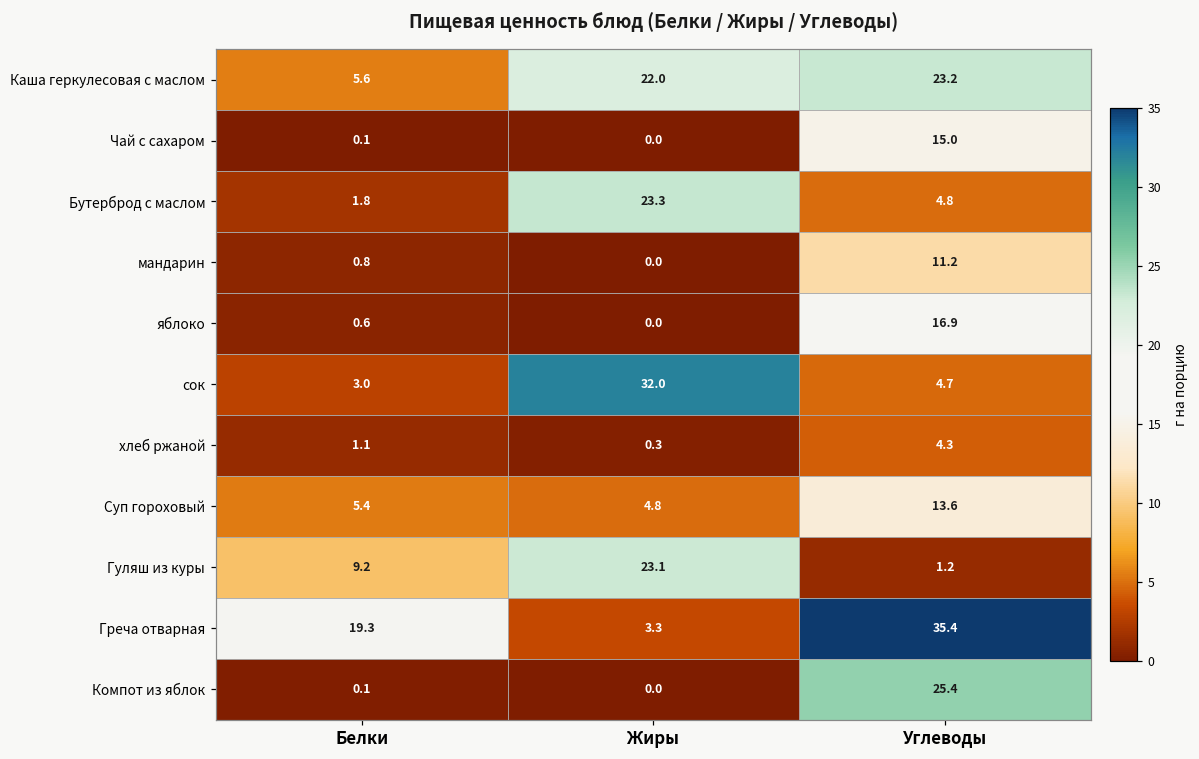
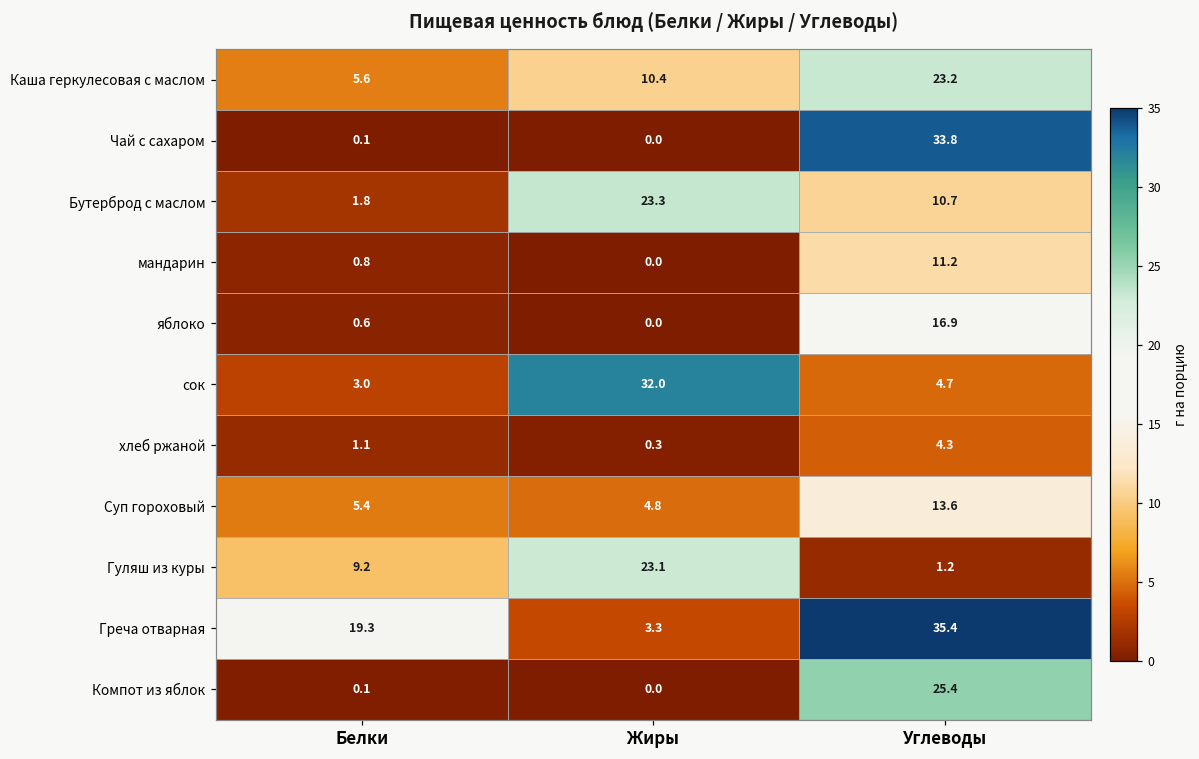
  {
    "Каша геркулесовая с маслом": {
      "Белки": 5.6,
-     "Жиры": 22.0,
+     "Жиры": 10.4,
      "Углеводы": 23.2
    },
    "Чай с сахаром": {
      "Белки": 0.1,
      "Жиры": 0.0,
-     "Углеводы": 15.0
+     "Углеводы": 33.8
    },
    "Бутерброд с маслом": {
      "Белки": 1.8,
      "Жиры": 23.3,
-     "Углеводы": 4.8
+     "Углеводы": 10.7
    },
    "мандарин": {
      "Белки": 0.8,
      "Жиры": 0.0,
      "Углеводы": 11.2
    },
    "яблоко": {
      "Белки": 0.6,
      "Жиры": 0.0,
      "Углеводы": 16.9
    },
    "сок": {
      "Белки": 3.0,
      "Жиры": 32.0,
      "Углеводы": 4.7
    },
    "хлеб ржаной": {
      "Белки": 1.1,
      "Жиры": 0.3,
      "Углеводы": 4.3
    },
    "Суп гороховый": {
      "Белки": 5.4,
      "Жиры": 4.8,
      "Углеводы": 13.6
    },
    "Гуляш из куры": {
      "Белки": 9.2,
      "Жиры": 23.1,
      "Углеводы": 1.2
    },
    "Греча отварная": {
      "Белки": 19.3,
      "Жиры": 3.3,
      "Углеводы": 35.4
    },
    "Компот из яблок": {
      "Белки": 0.1,
      "Жиры": 0.0,
      "Углеводы": 25.4
    }
  }
